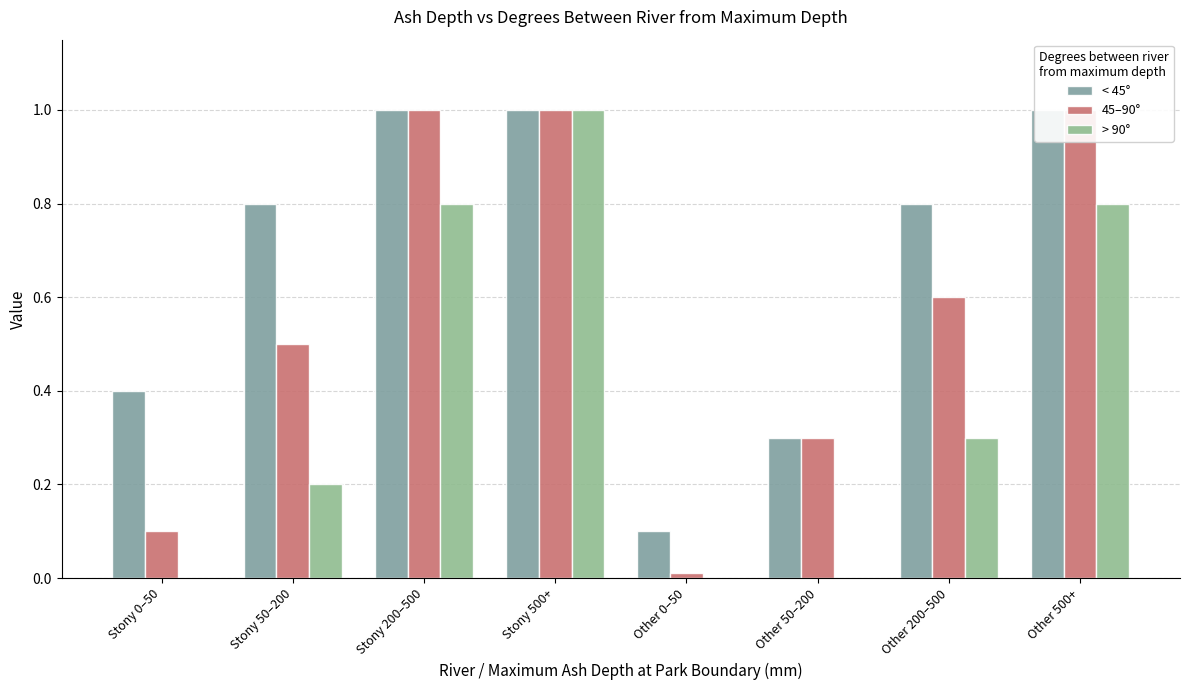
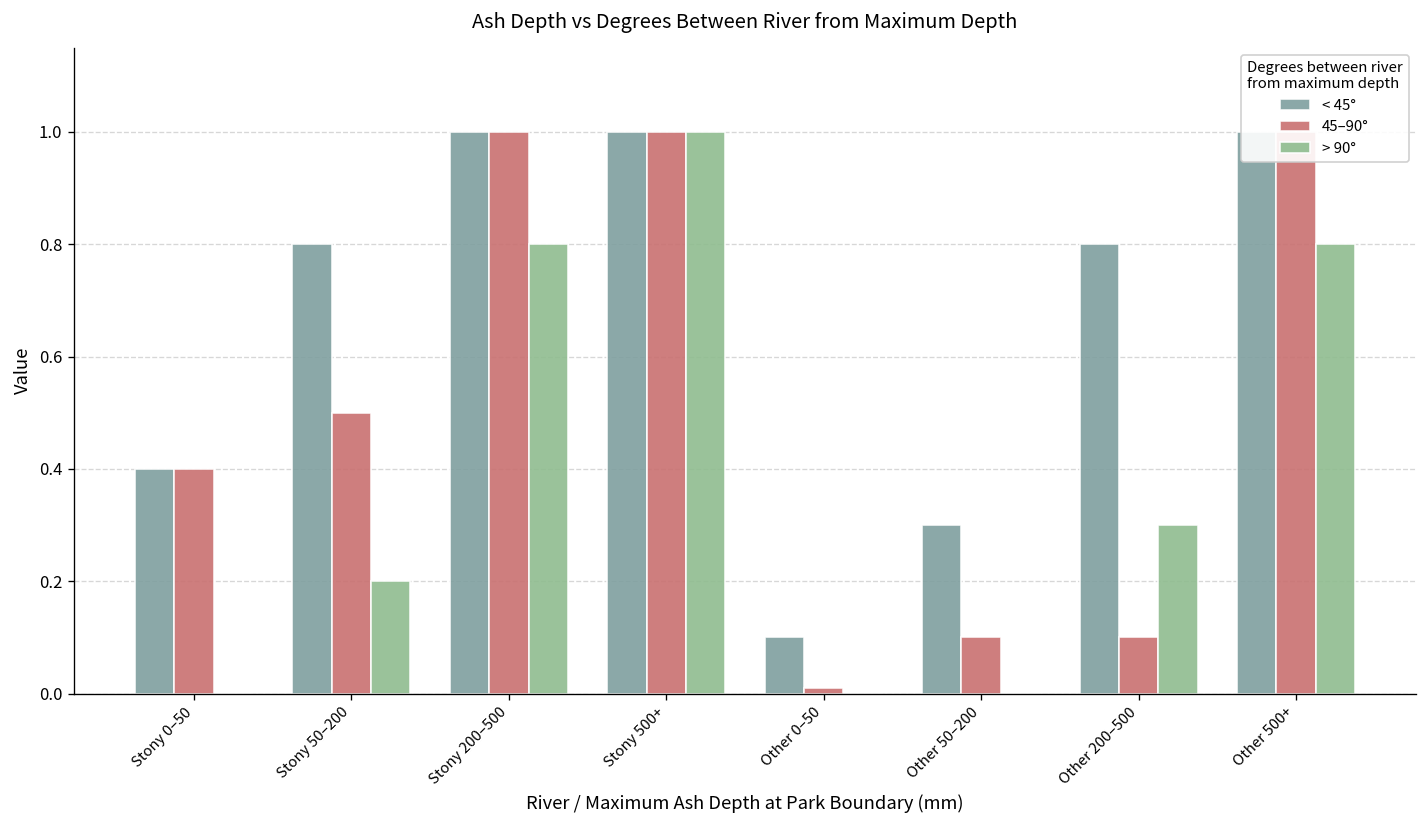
  {
    "45–90°": {
-     "Stony 0–50": 0.1,
+     "Stony 0–50": 0.4,
      "Stony 50–200": 0.5,
      "Stony 200–500": 1.0,
      "Stony 500+": 1.0,
      "Other 0–50": 0.01,
-     "Other 50–200": 0.3,
-     "Other 200–500": 0.6
+     "Other 50–200": 0.1,
+     "Other 200–500": 0.1
    }
  }
